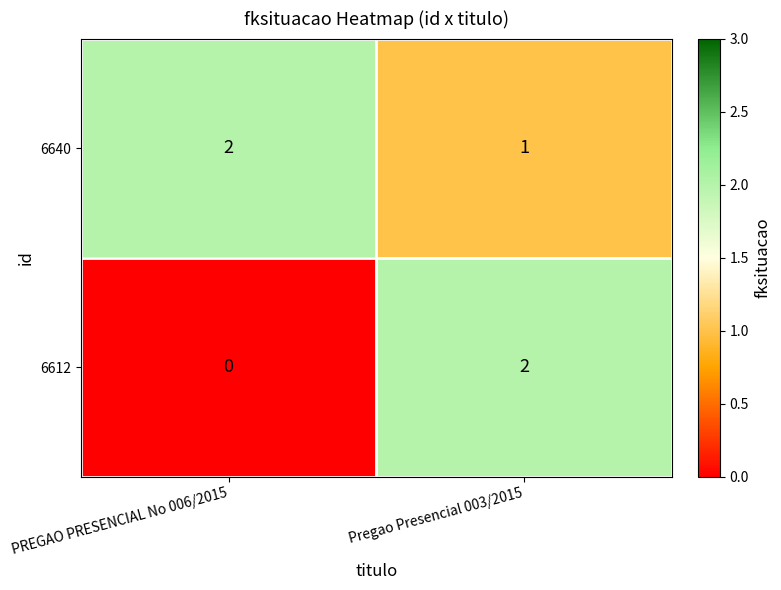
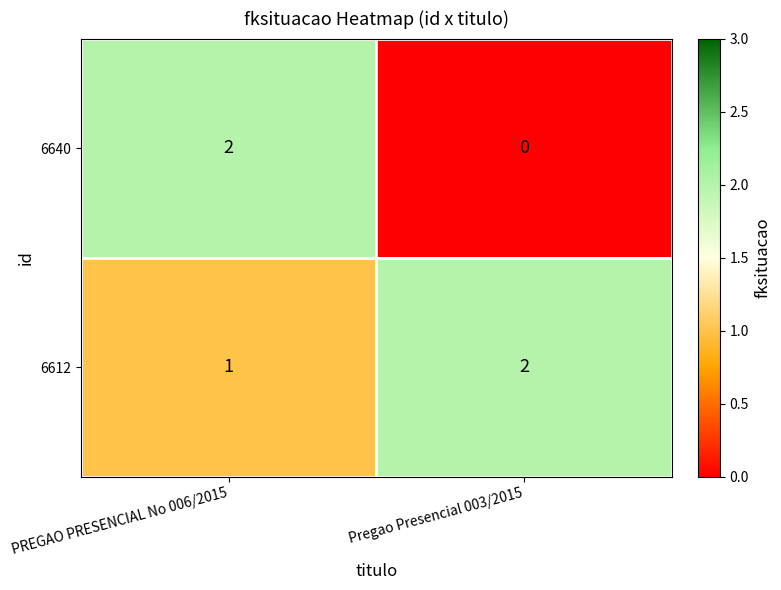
  {
    "6640": {
      "PREGAO PRESENCIAL No 006/2015": 2,
-     "Pregao Presencial 003/2015": 1
+     "Pregao Presencial 003/2015": 0
    },
    "6612": {
-     "PREGAO PRESENCIAL No 006/2015": 0,
+     "PREGAO PRESENCIAL No 006/2015": 1,
      "Pregao Presencial 003/2015": 2
    }
  }
